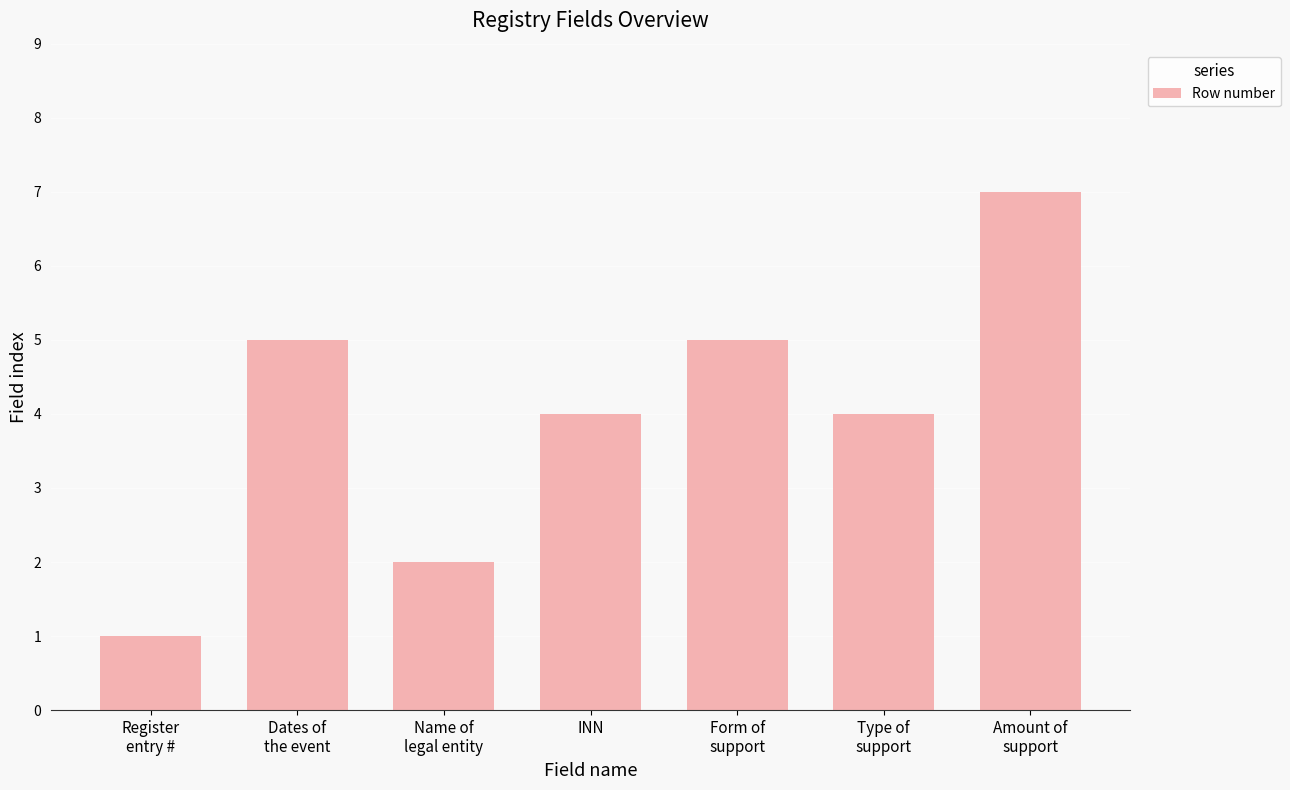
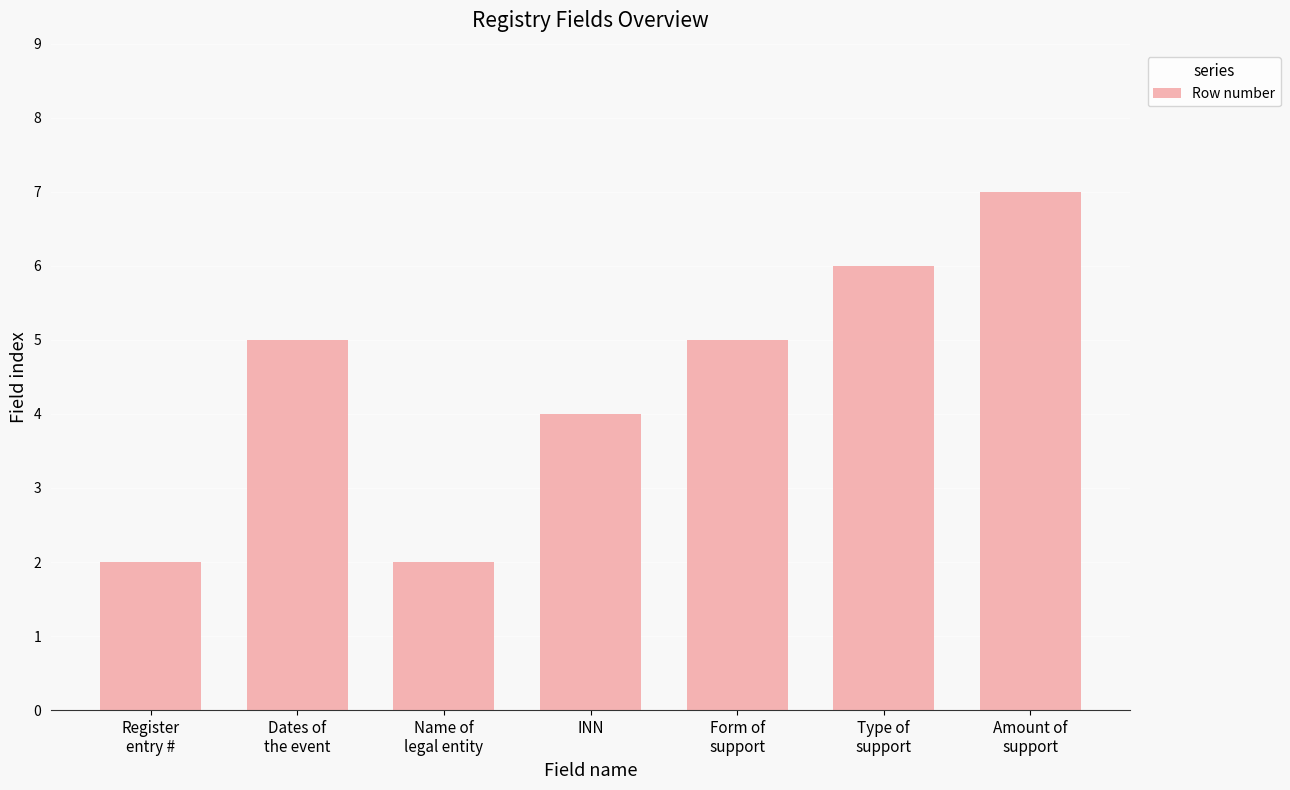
  {
-   "Register entry #": 1,
+   "Register entry #": 2,
    "Dates of the event": 5,
    "Name of legal entity": 2,
    "INN": 4,
    "Form of support": 5,
-   "Type of support": 4,
+   "Type of support": 6,
    "Amount of support": 7
  }
